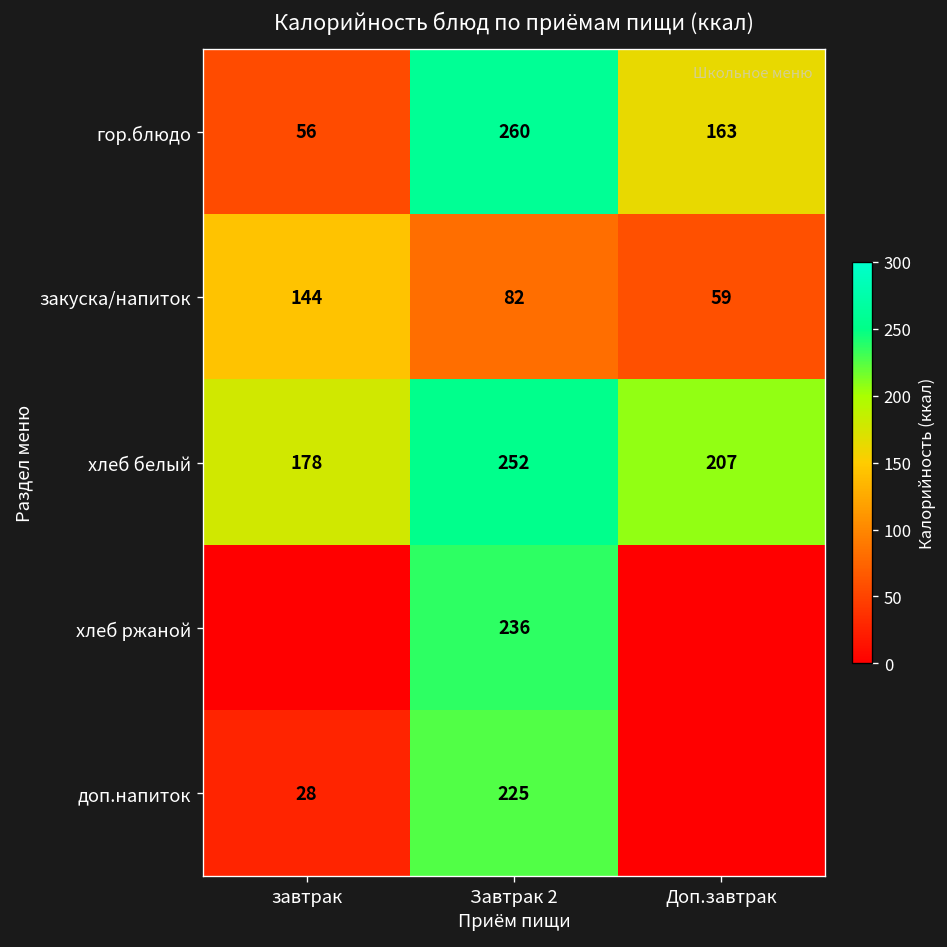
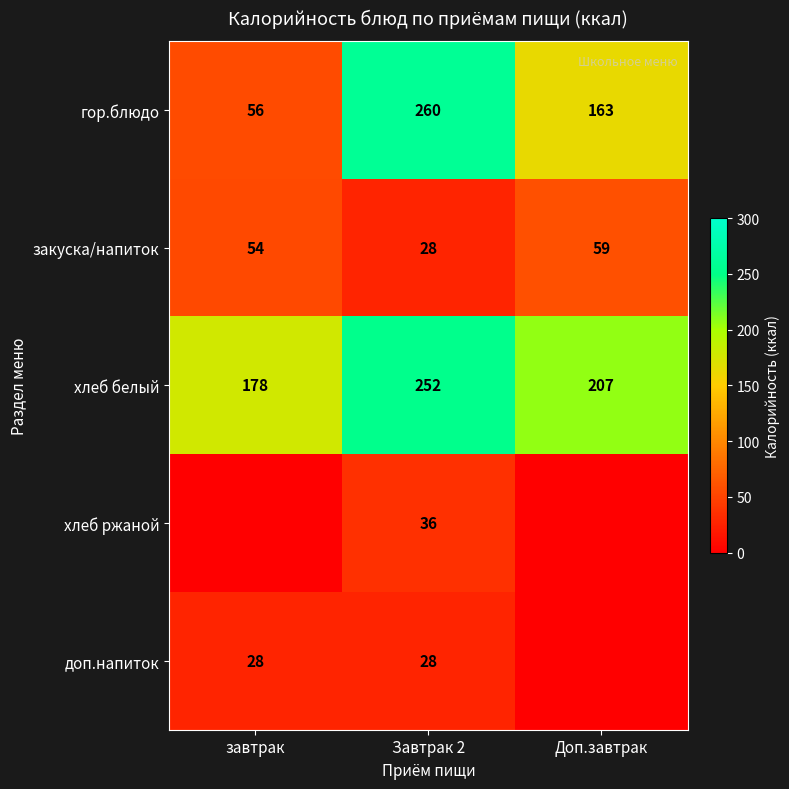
  {
    "гор.блюдо": {
      "завтрак": 56,
      "Завтрак 2": 260
    },
    "закуска/напиток": {
-     "завтрак": 144,
-     "Завтрак 2": 82,
+     "завтрак": 54,
+     "Завтрак 2": 28,
      "Доп.завтрак": 59
    },
    "хлеб белый": {
      "завтрак": 178,
      "Завтрак 2": 252,
      "Доп.завтрак": 207
    },
    "хлеб ржаной": {
-     "Завтрак 2": 236
+     "Завтрак 2": 36
    },
    "доп.напиток": {
      "завтрак": 28,
-     "Завтрак 2": 225
+     "Завтрак 2": 28
    }
  }
